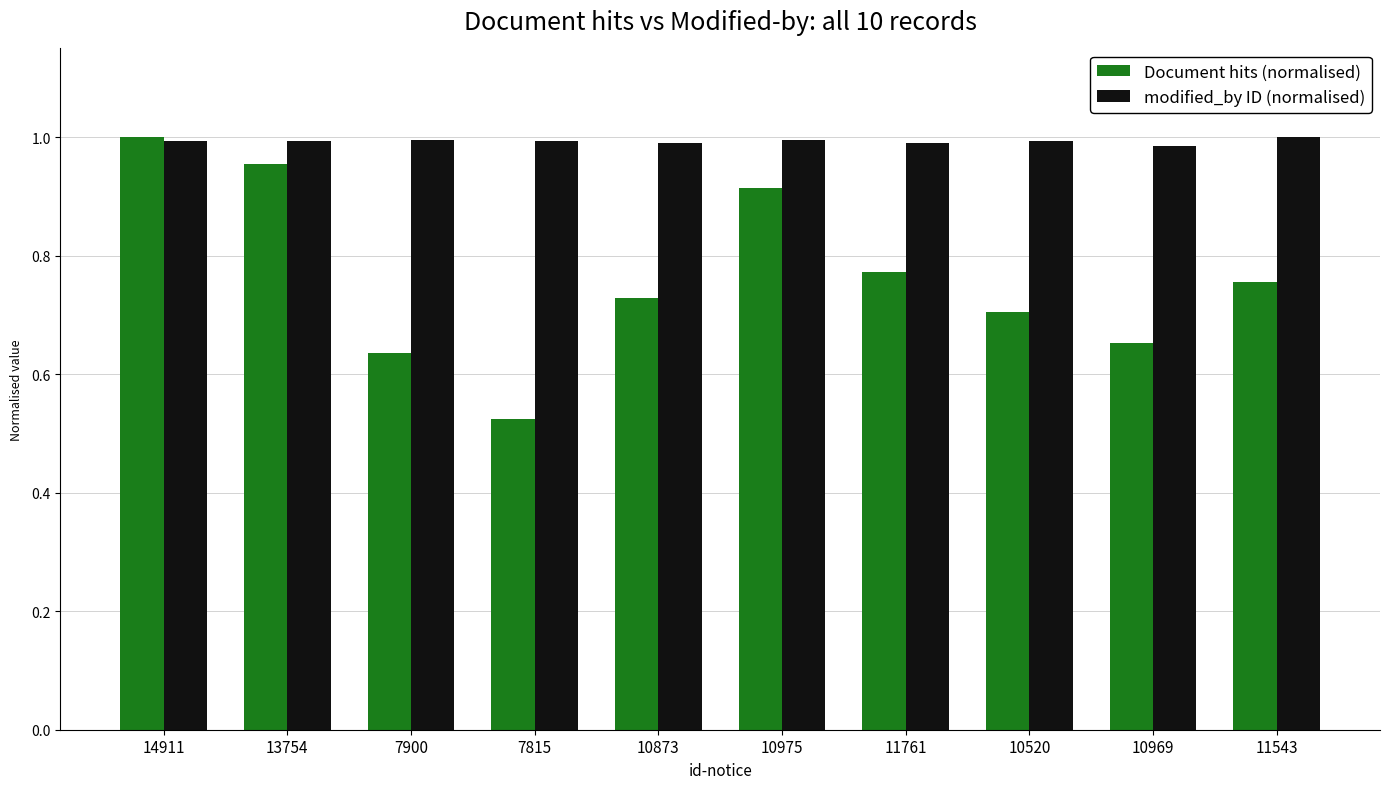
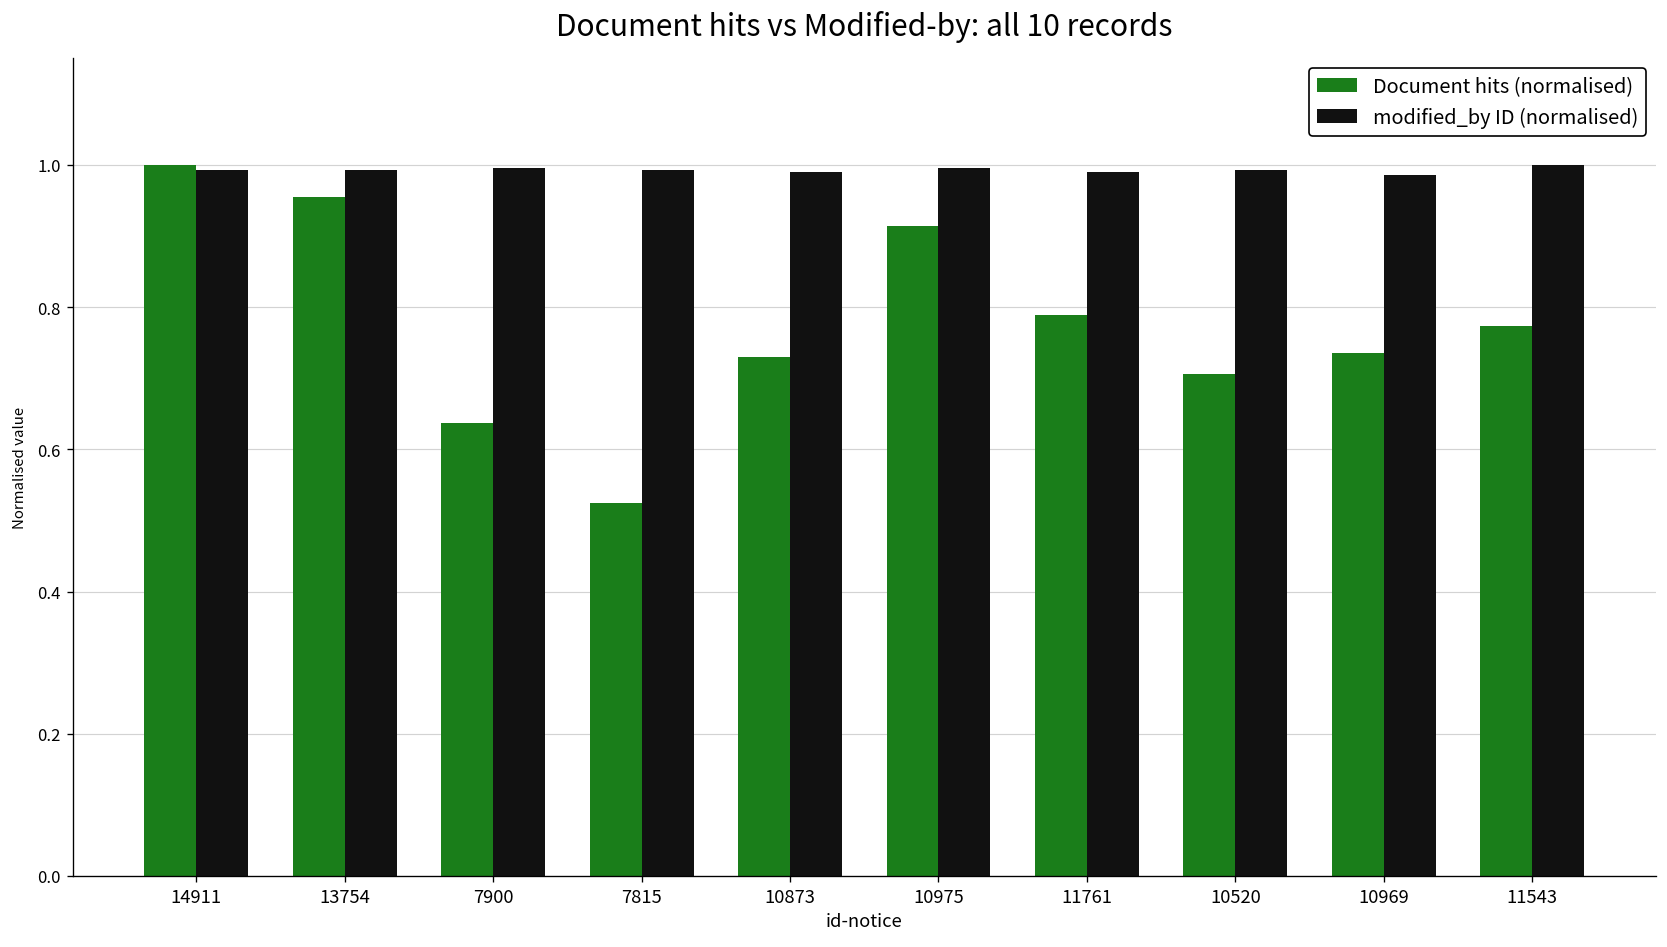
  {
    "Document hits (normalised)": {
      "14911": 1.00,
      "13754": 0.95,
      "7900": 0.64,
      "7815": 0.52,
      "10873": 0.73,
      "10975": 0.91,
-     "11761": 0.77,
+     "11761": 0.79,
      "10520": 0.71,
-     "10969": 0.65,
-     "11543": 0.76
+     "10969": 0.74,
+     "11543": 0.77
    },
    "modified_by ID (normalised)": {
      "14911": 0.99,
      "13754": 0.99,
      "7900": 1.00,
      "7815": 0.99,
      "10873": 0.99,
      "10975": 1.00,
      "11761": 0.99,
      "10520": 0.99,
      "10969": 0.99,
      "11543": 1.00
    }
  }
